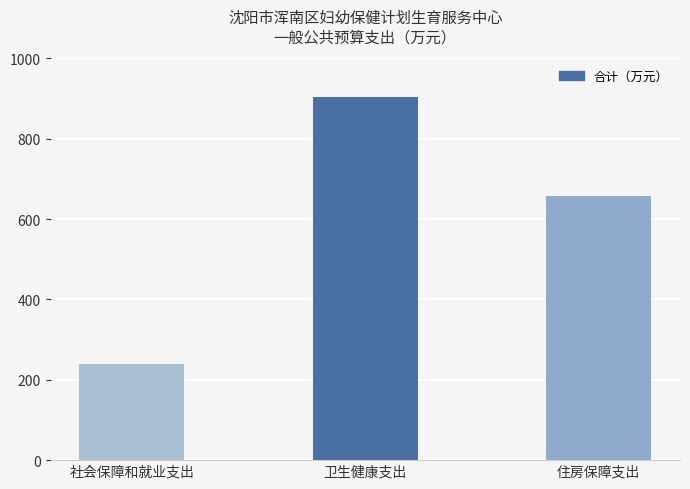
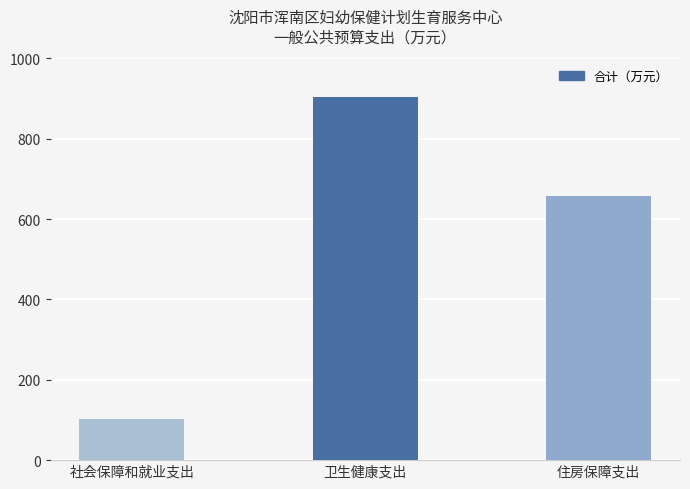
  {
-   "社会保障和就业支出": 240,
+   "社会保障和就业支出": 100,
    "卫生健康支出": 900,
    "住房保障支出": 660
  }
